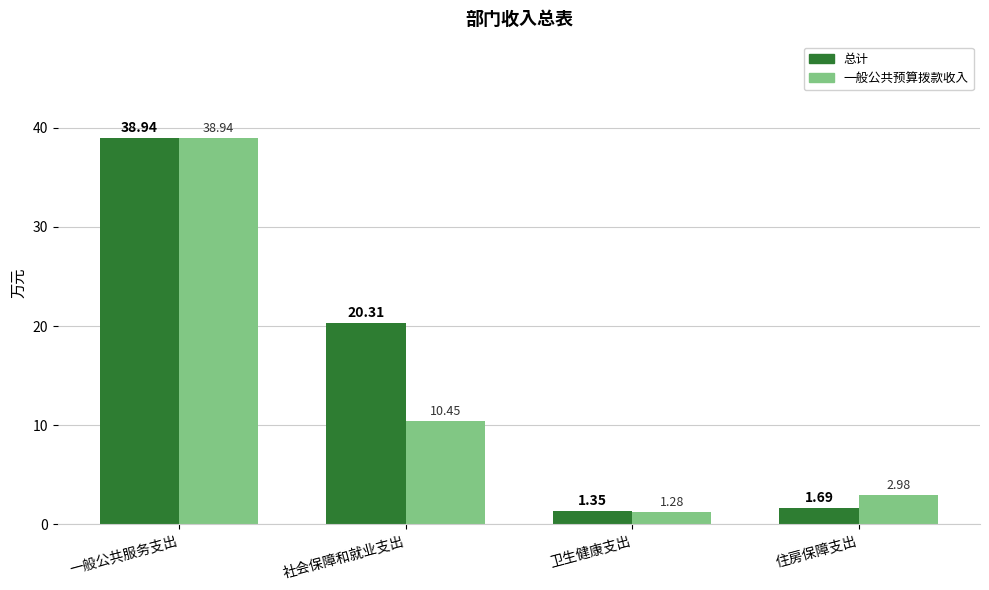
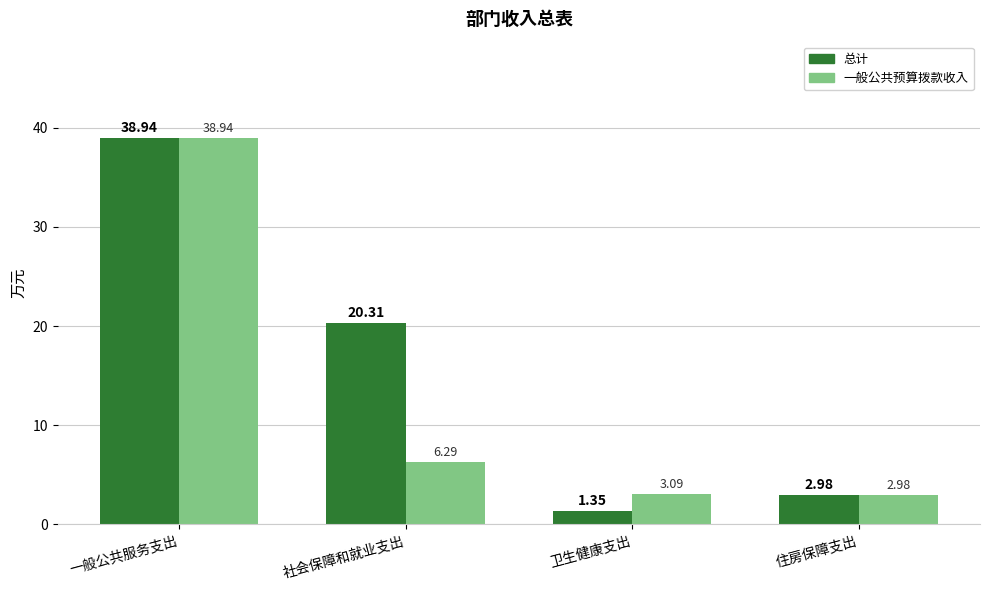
  {
    "总计": {
      "一般公共服务支出": 38.94,
      "社会保障和就业支出": 20.31,
      "卫生健康支出": 1.35,
-     "住房保障支出": 1.69
+     "住房保障支出": 2.98
    },
    "一般公共预算拨款收入": {
      "一般公共服务支出": 38.94,
-     "社会保障和就业支出": 10.45,
-     "卫生健康支出": 1.28,
+     "社会保障和就业支出": 6.29,
+     "卫生健康支出": 3.09,
      "住房保障支出": 2.98
    }
  }
